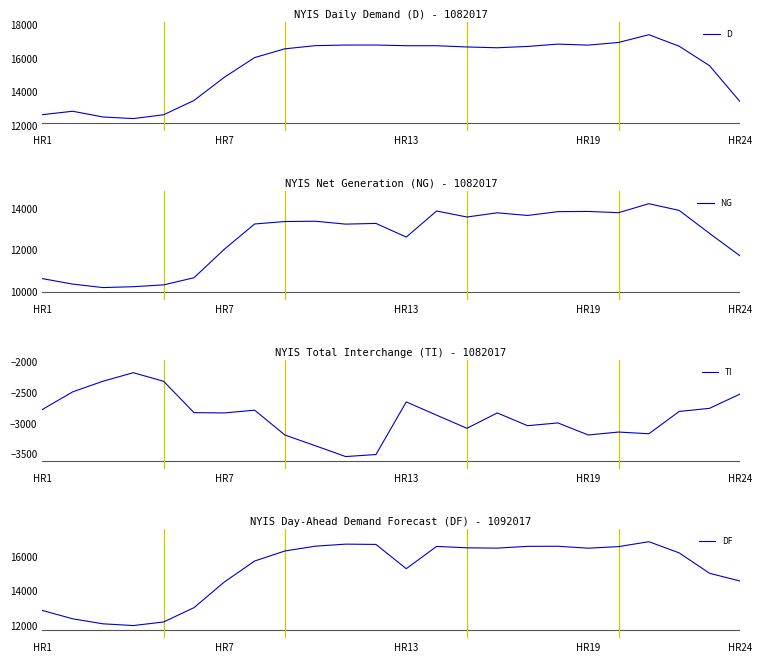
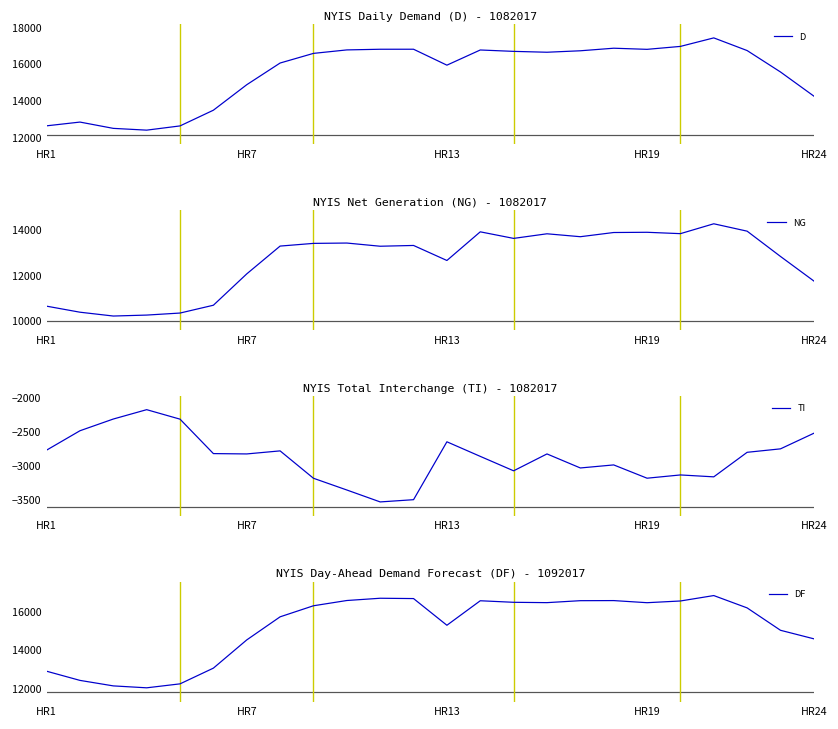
  {
    "NYIS Daily Demand (D) - 1082017": {
      "HR1": 12700,
      "HR7": 14900,
-     "HR13": 16800,
+     "HR13": 15900,
      "HR19": 16800,
-     "HR24": 13400
+     "HR24": 14300
    },
    "NYIS Net Generation (NG) - 1082017": {
      "HR1": 10600,
      "HR7": 12100,
      "HR13": 12600,
      "HR19": 13900,
      "HR24": 11700
    },
    "NYIS Total Interchange (TI) - 1082017": {
      "HR1": -2800,
      "HR7": -2800,
      "HR13": -2600,
      "HR19": -3200,
      "HR24": -2500
    },
    "NYIS Day-Ahead Demand Forecast (DF) - 1092017": {
      "HR1": 12900,
      "HR7": 14500,
      "HR13": 15300,
      "HR19": 16500,
      "HR24": 14600
    }
  }
